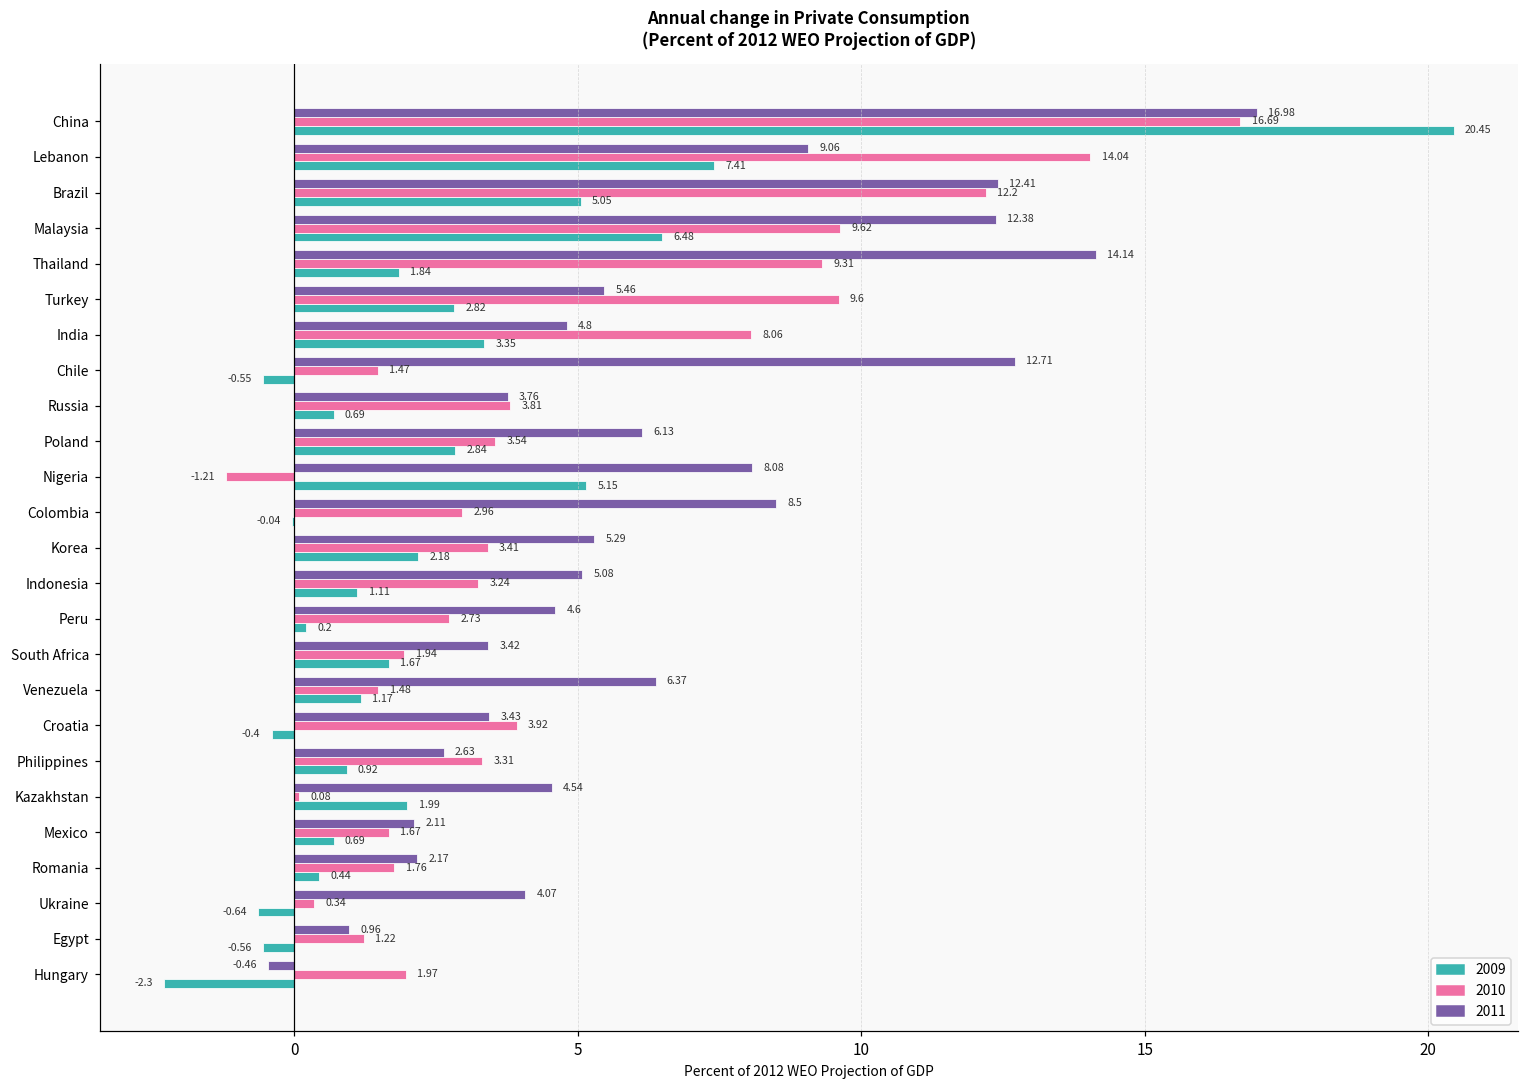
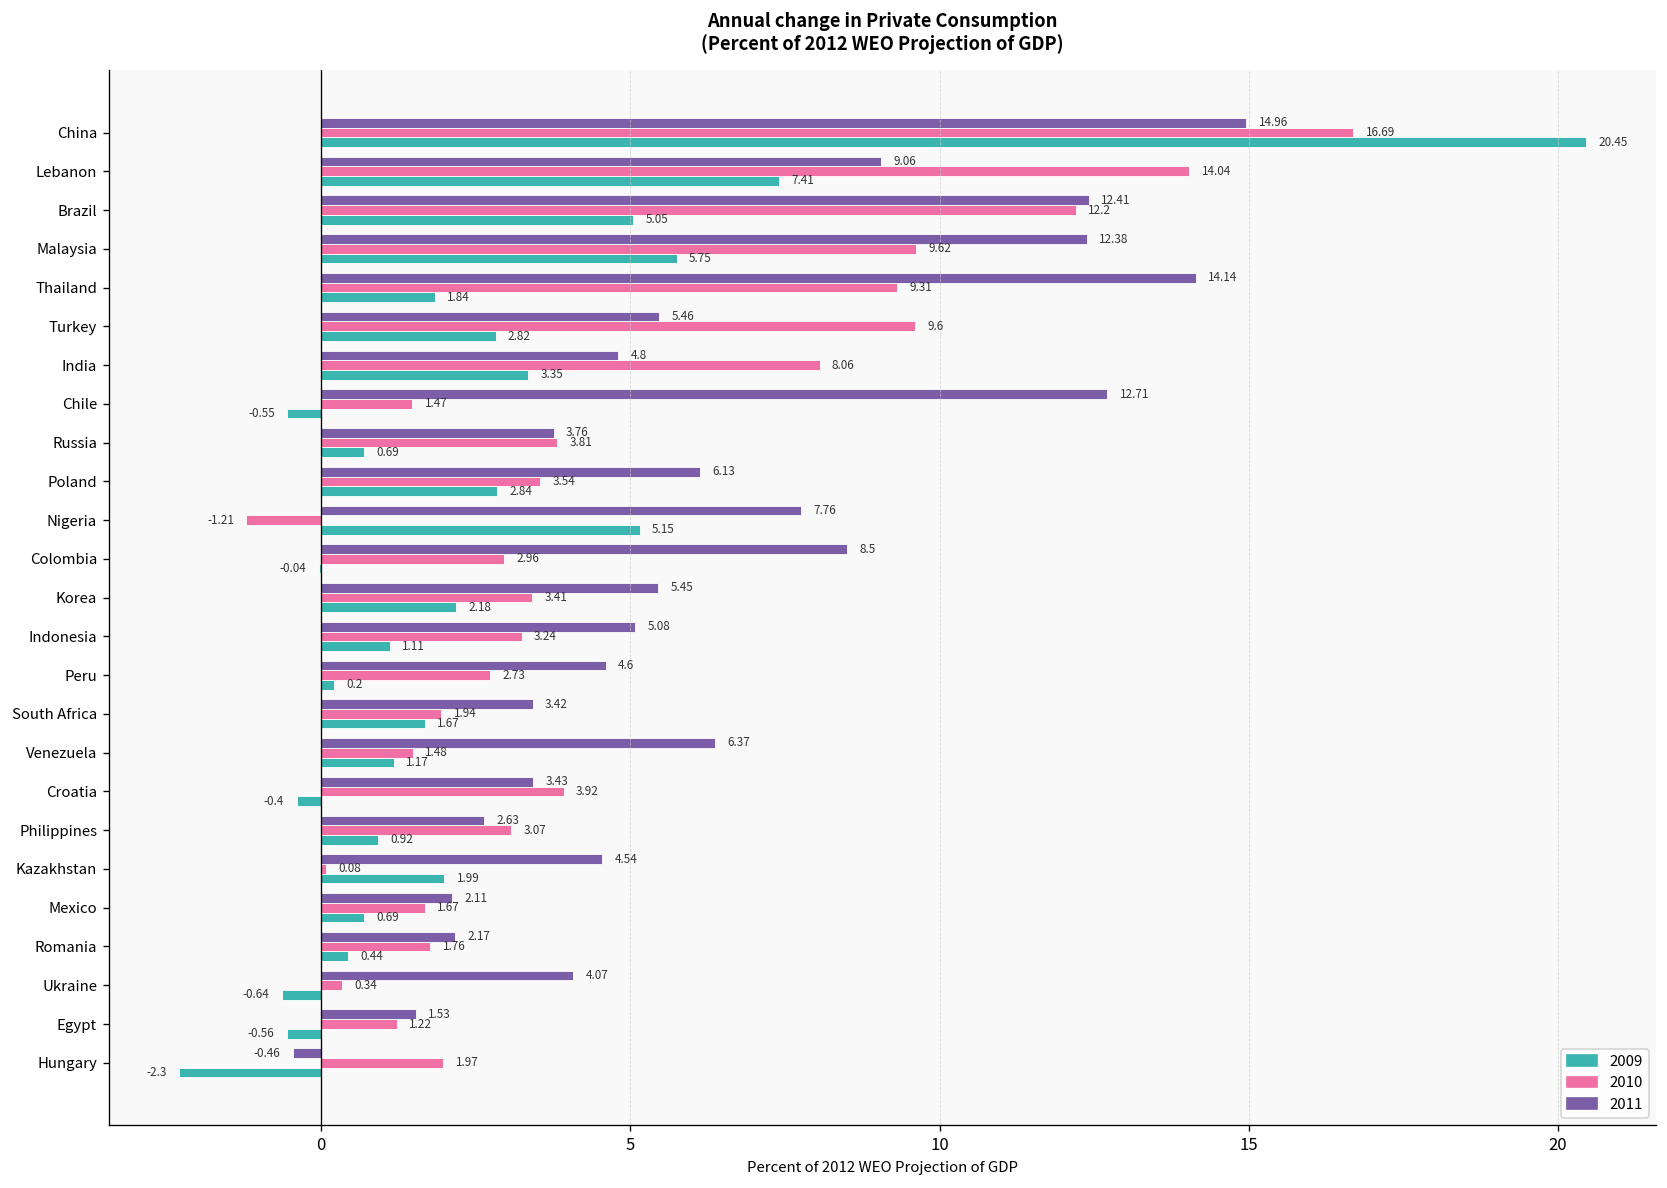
  {
    "2009": {
      "China": 20.45,
      "Lebanon": 7.41,
      "Brazil": 5.05,
-     "Malaysia": 6.48,
+     "Malaysia": 5.75,
      "Thailand": 1.84,
      "Turkey": 2.82,
      "India": 3.35,
      "Chile": -0.55,
      "Russia": 0.69,
      "Poland": 2.84,
      "Nigeria": 5.15,
      "Colombia": -0.04,
      "Korea": 2.18,
      "Indonesia": 1.11,
      "Peru": 0.2,
      "South Africa": 1.67,
      "Venezuela": 1.17,
      "Croatia": -0.4,
      "Philippines": 0.92,
      "Kazakhstan": 1.99,
      "Mexico": 0.69,
      "Romania": 0.44,
      "Ukraine": -0.64,
      "Egypt": -0.56,
      "Hungary": -2.3
    },
    "2010": {
      "China": 16.69,
      "Lebanon": 14.04,
      "Brazil": 12.2,
      "Malaysia": 9.62,
      "Thailand": 9.31,
      "Turkey": 9.6,
      "India": 8.06,
      "Chile": 1.47,
      "Poland": 3.54,
      "Nigeria": -1.21,
      "Colombia": 2.96,
      "Korea": 3.41,
      "Indonesia": 3.24,
      "Peru": 2.73,
      "South Africa": 1.94,
      "Venezuela": 1.48,
      "Croatia": 3.92,
-     "Philippines": 3.31,
+     "Philippines": 3.07,
      "Kazakhstan": 0.08,
      "Mexico": 1.67,
      "Romania": 1.76,
      "Ukraine": 0.34,
      "Egypt": 1.22,
      "Hungary": 1.97
    },
    "2011": {
-     "China": 16.98,
+     "China": 14.96,
      "Lebanon": 9.06,
      "Brazil": 12.41,
      "Malaysia": 12.38,
      "Thailand": 14.14,
      "Turkey": 5.46,
      "India": 4.8,
      "Chile": 12.71,
      "Poland": 6.13,
-     "Nigeria": 8.08,
+     "Nigeria": 7.76,
      "Colombia": 8.5,
-     "Korea": 5.29,
+     "Korea": 5.45,
      "Indonesia": 5.08,
      "Peru": 4.6,
      "South Africa": 3.42,
      "Venezuela": 6.37,
      "Croatia": 3.43,
      "Philippines": 2.63,
      "Kazakhstan": 4.54,
      "Mexico": 2.11,
      "Romania": 2.17,
      "Ukraine": 4.07,
-     "Egypt": 0.96,
+     "Egypt": 1.53,
      "Hungary": -0.46
    }
  }
